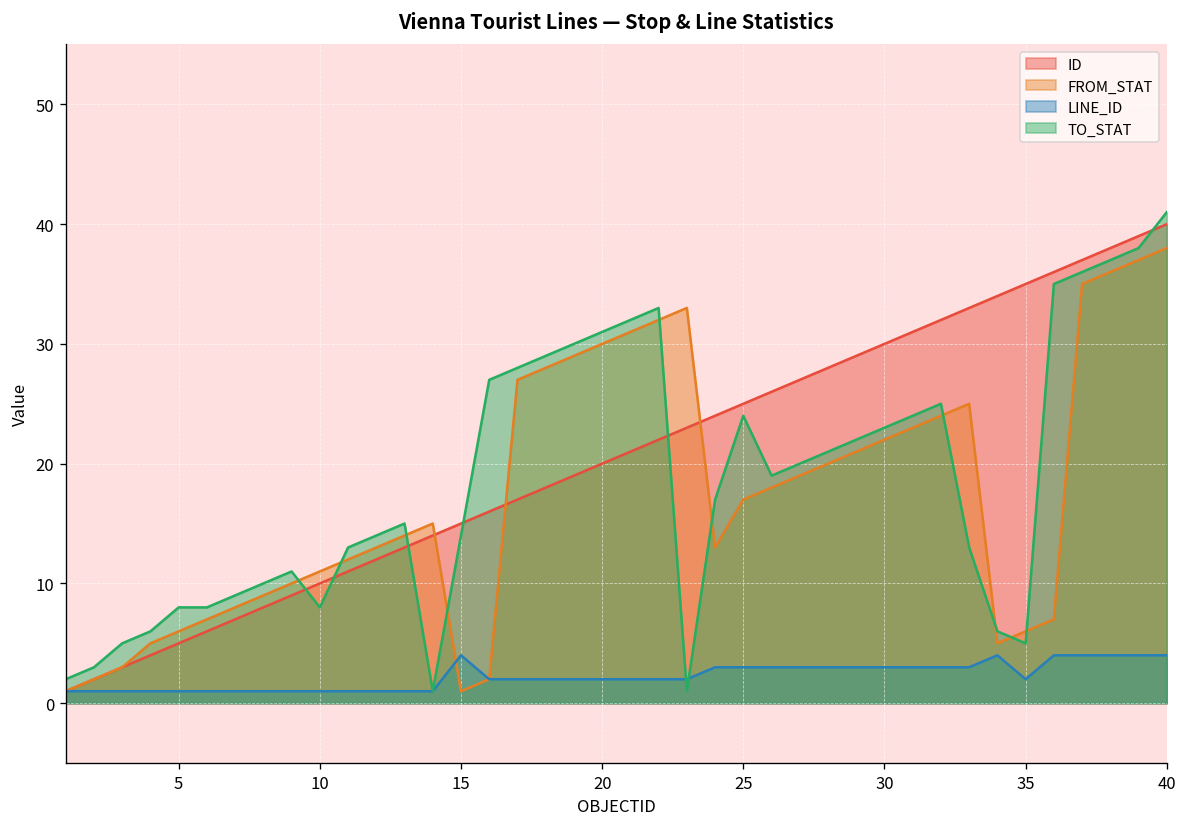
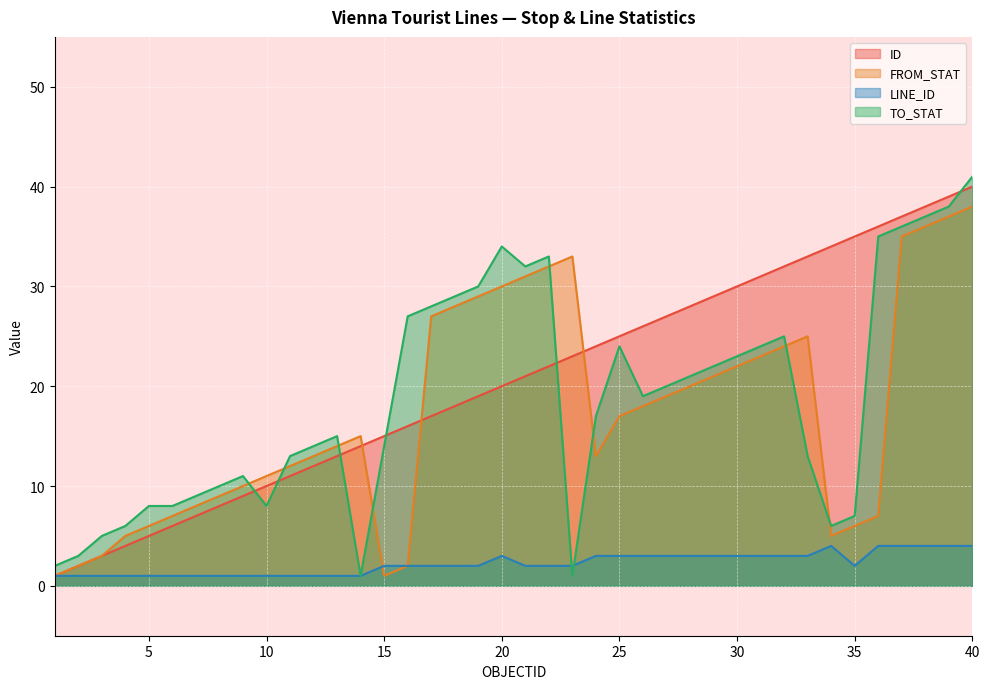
  {
    "LINE_ID": {
      "5": 1,
      "10": 1,
-     "15": 4,
-     "20": 2,
+     "15": 2,
+     "20": 3,
      "25": 3,
      "30": 3,
      "35": 2,
      "40": 4
    },
    "TO_STAT": {
      "5": 8,
      "10": 8,
      "15": 14,
-     "20": 31,
+     "20": 34,
      "25": 24,
      "30": 23,
-     "35": 5,
+     "35": 7,
      "40": 41
    }
  }
